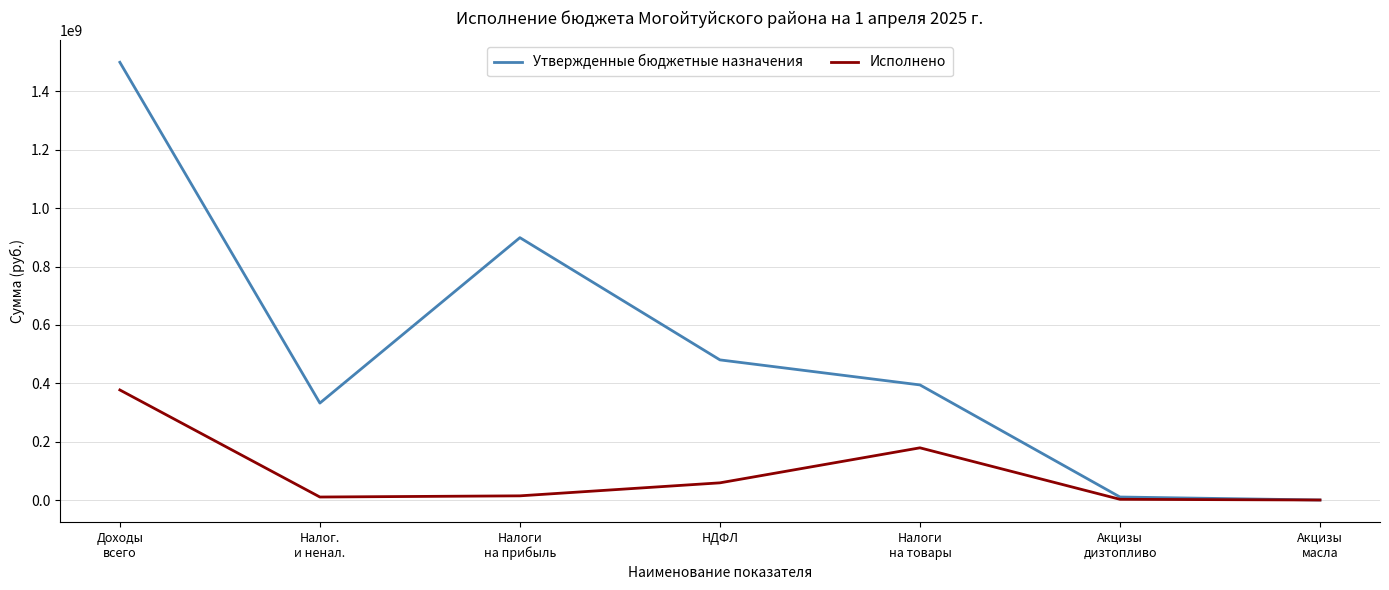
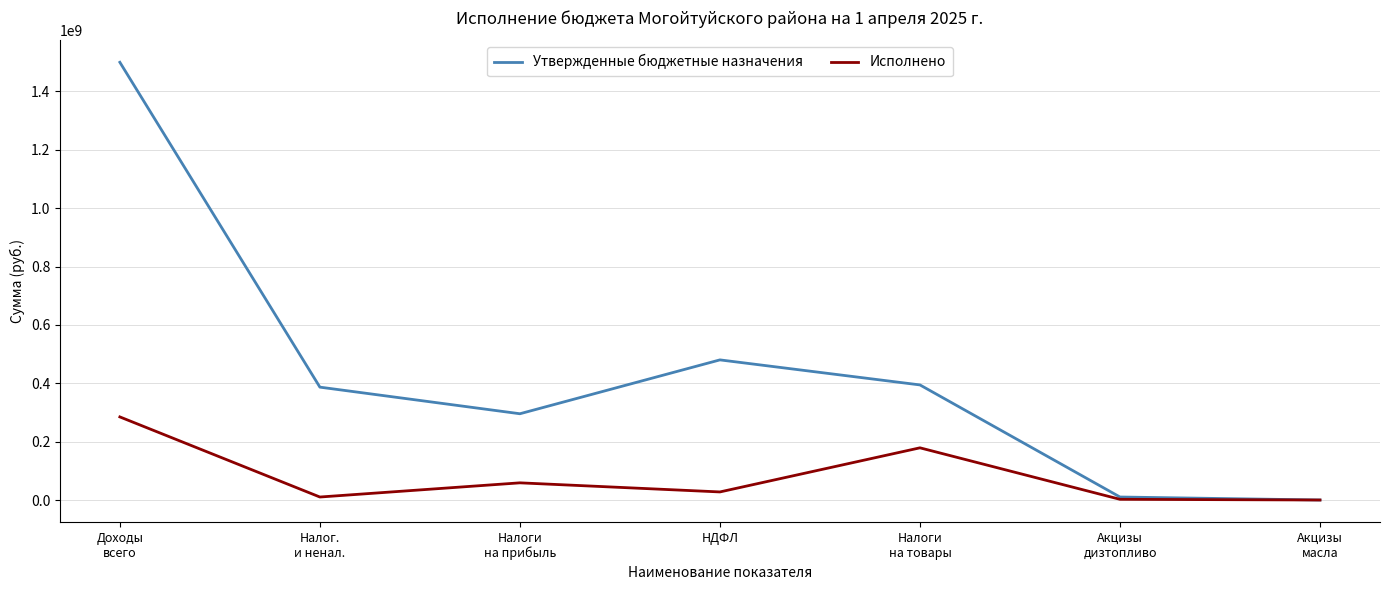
  {
    "Утвержденные бюджетные назначения": {
      "Доходы всего": 1500000000,
-     "Налог. и ненал.": 330000000,
-     "Налоги на прибыль": 900000000,
+     "Налог. и ненал.": 390000000,
+     "Налоги на прибыль": 300000000,
      "НДФЛ": 480000000,
      "Налоги на товары": 390000000
    },
    "Исполнено": {
-     "Доходы всего": 380000000,
+     "Доходы всего": 280000000,
      "Налог. и ненал.": 10000000,
-     "Налоги на прибыль": 10000000,
-     "НДФЛ": 60000000,
+     "Налоги на прибыль": 60000000,
+     "НДФЛ": 30000000,
      "Налоги на товары": 180000000
    }
  }
